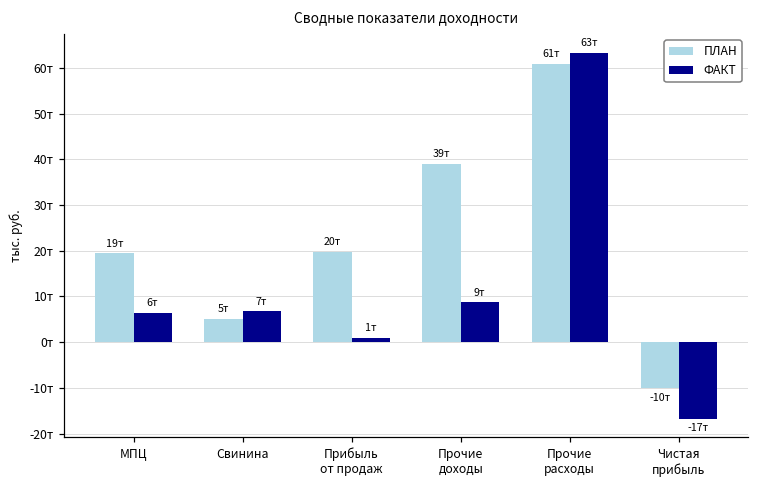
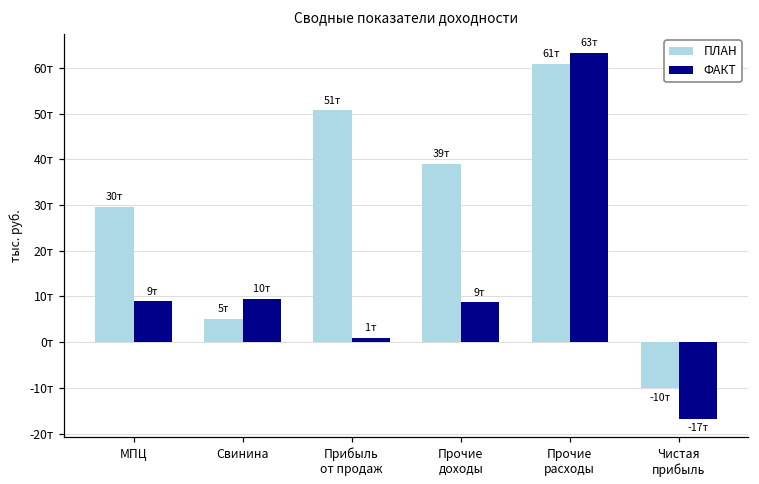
  {
    "ПЛАН": {
-     "МПЦ": "19т",
-     "Прибыль от продаж": "20т"
+     "МПЦ": "30т",
+     "Прибыль от продаж": "51т"
    },
    "ФАКТ": {
-     "МПЦ": "6т",
-     "Свинина": "7т"
+     "МПЦ": "9т",
+     "Свинина": "10т"
    }
  }
